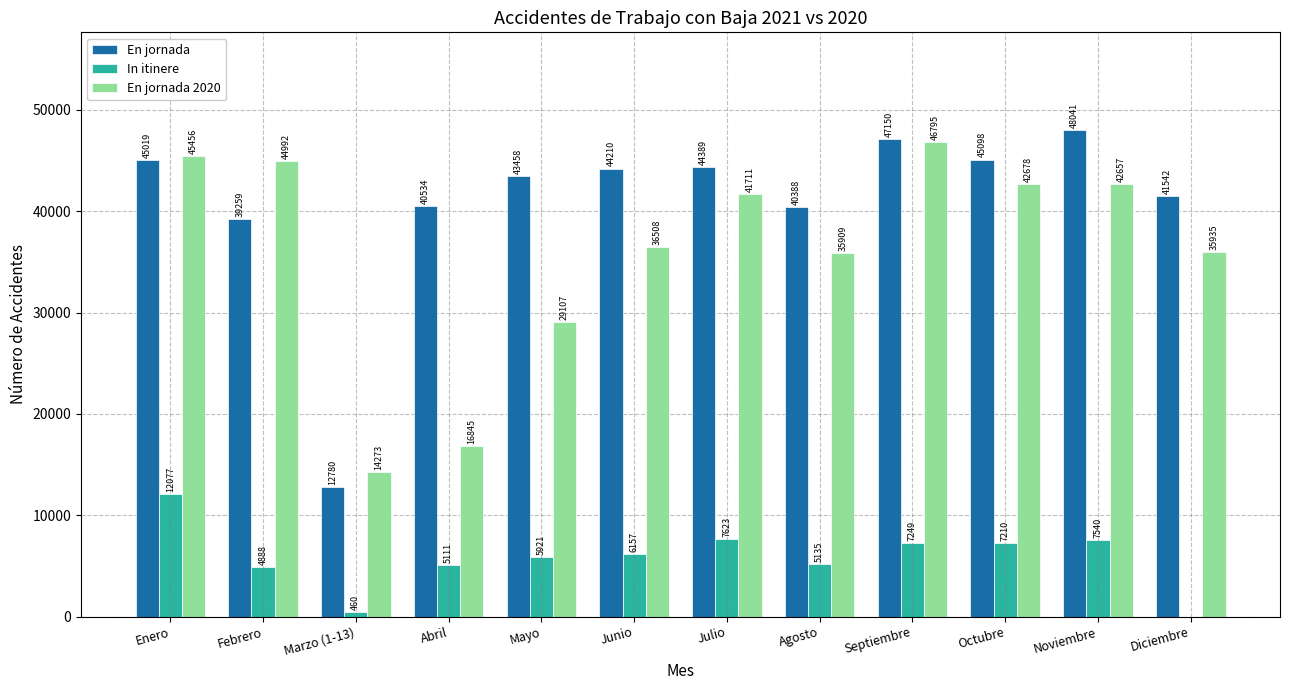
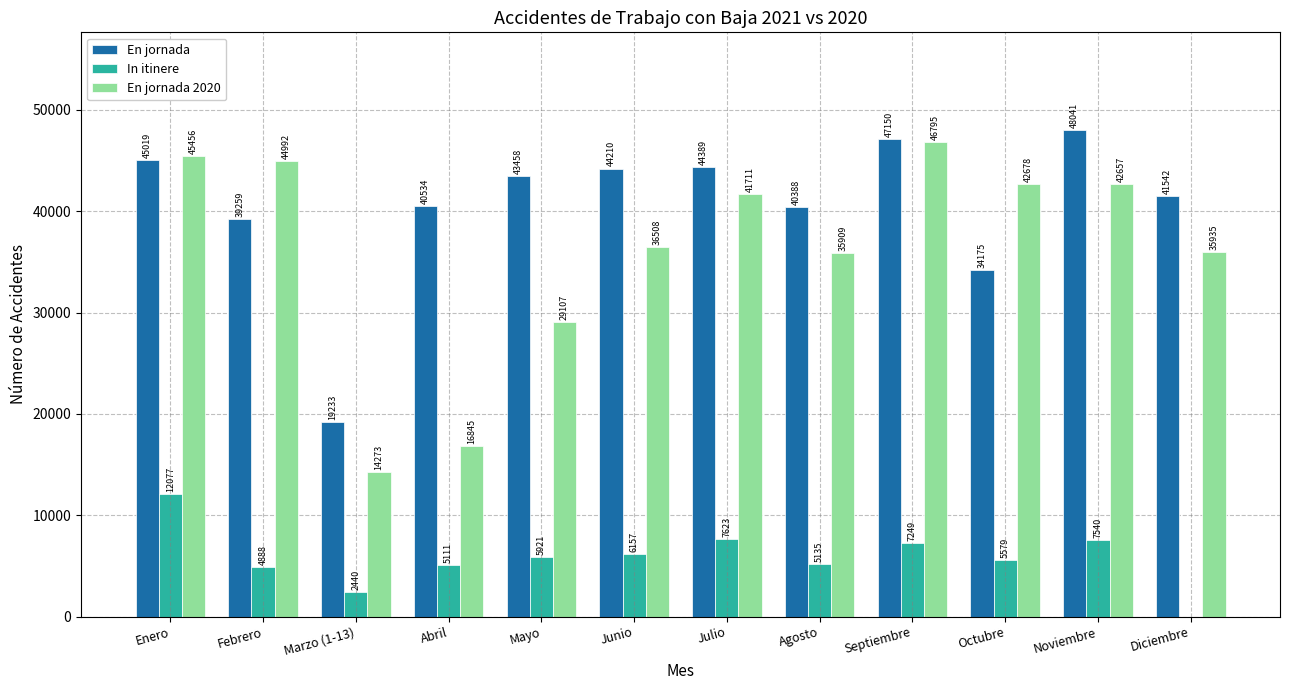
  {
    "En jornada": {
      "Enero": 45019,
      "Febrero": 39259,
-     "Marzo (1-13)": 12780,
+     "Marzo (1-13)": 19233,
      "Abril": 40534,
      "Mayo": 43458,
      "Junio": 44210,
      "Julio": 44389,
      "Agosto": 40388,
      "Septiembre": 47150,
-     "Octubre": 45098,
+     "Octubre": 34175,
      "Noviembre": 48041,
      "Diciembre": 41542
    },
    "In itinere": {
      "Enero": 12077,
      "Febrero": 4888,
-     "Marzo (1-13)": 460,
+     "Marzo (1-13)": 2440,
      "Abril": 5111,
      "Mayo": 5921,
      "Junio": 6157,
      "Julio": 7623,
      "Agosto": 5135,
      "Septiembre": 7249,
-     "Octubre": 7210,
+     "Octubre": 5579,
      "Noviembre": 7540
    },
    "En jornada 2020": {
      "Enero": 45456,
      "Febrero": 44992,
      "Marzo (1-13)": 14273,
      "Abril": 16845,
      "Mayo": 29107,
      "Junio": 36508,
      "Julio": 41711,
      "Agosto": 35909,
      "Septiembre": 46795,
      "Octubre": 42678,
      "Noviembre": 42657,
      "Diciembre": 35935
    }
  }
